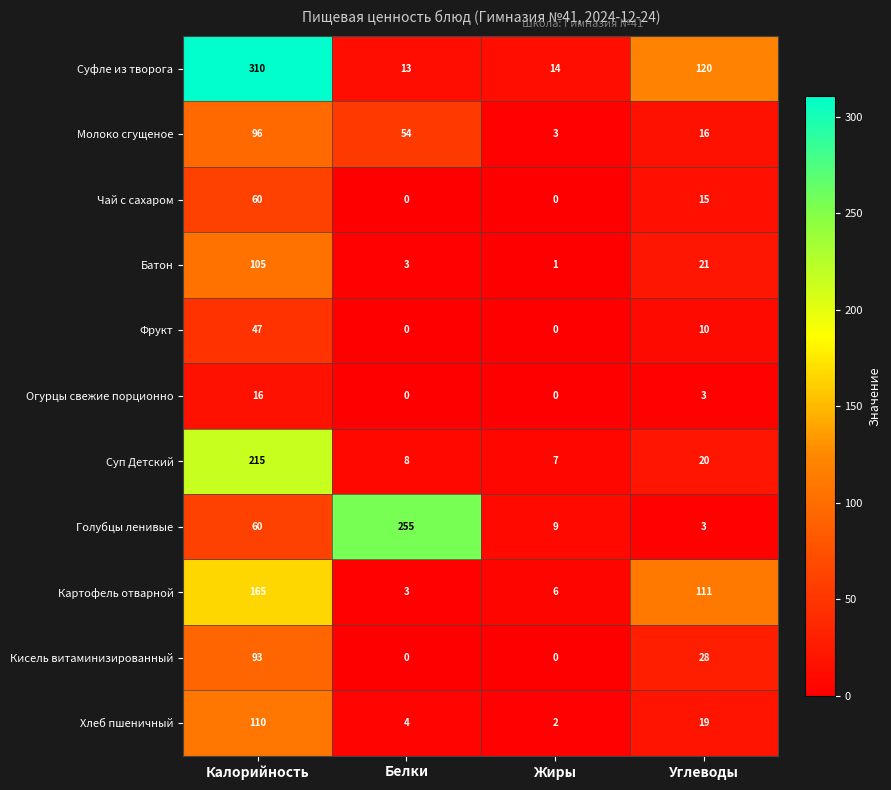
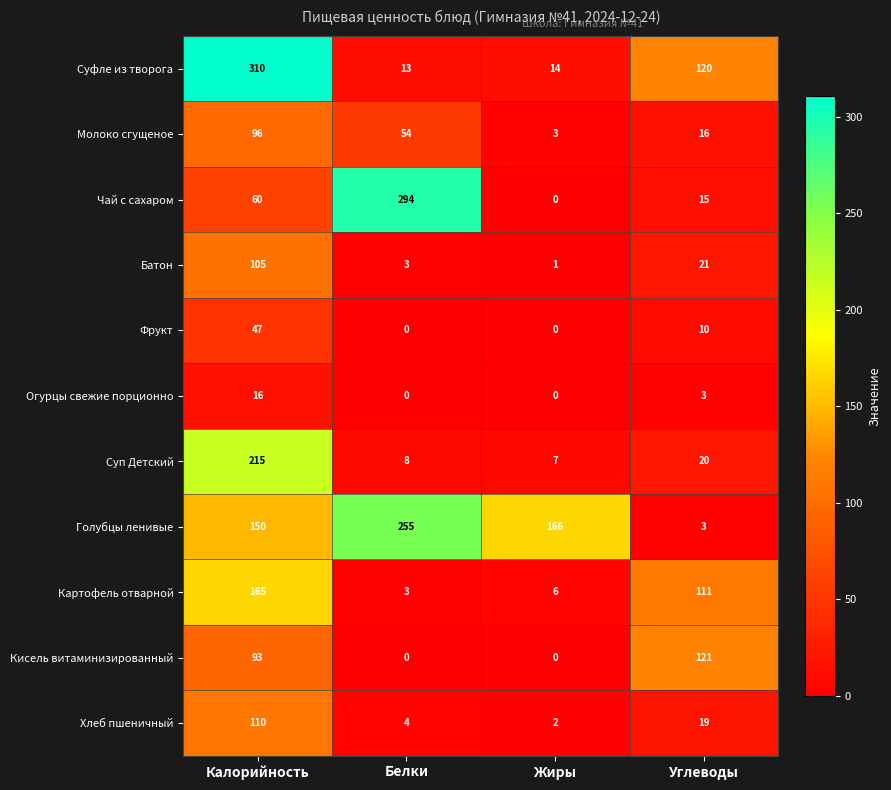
  {
    "Суфле из творога": {
      "Калорийность": 310,
      "Белки": 13,
      "Жиры": 14,
      "Углеводы": 120
    },
    "Молоко сгущеное": {
      "Калорийность": 96,
      "Белки": 54,
      "Жиры": 3,
      "Углеводы": 16
    },
    "Чай с сахаром": {
      "Калорийность": 60,
-     "Белки": 0,
+     "Белки": 294,
      "Жиры": 0,
      "Углеводы": 15
    },
    "Батон": {
      "Калорийность": 105,
      "Белки": 3,
      "Жиры": 1,
      "Углеводы": 21
    },
    "Фрукт": {
      "Калорийность": 47,
      "Белки": 0,
      "Жиры": 0,
      "Углеводы": 10
    },
    "Огурцы свежие порционно": {
      "Калорийность": 16,
      "Белки": 0,
      "Жиры": 0,
      "Углеводы": 3
    },
    "Суп Детский": {
      "Калорийность": 215,
      "Белки": 8,
      "Жиры": 7,
      "Углеводы": 20
    },
    "Голубцы ленивые": {
-     "Калорийность": 60,
+     "Калорийность": 150,
      "Белки": 255,
-     "Жиры": 9,
+     "Жиры": 166,
      "Углеводы": 3
    },
    "Картофель отварной": {
      "Калорийность": 165,
      "Белки": 3,
      "Жиры": 6,
      "Углеводы": 111
    },
    "Кисель витаминизированный": {
      "Калорийность": 93,
      "Белки": 0,
      "Жиры": 0,
-     "Углеводы": 28
+     "Углеводы": 121
    },
    "Хлеб пшеничный": {
      "Калорийность": 110,
      "Белки": 4,
      "Жиры": 2,
      "Углеводы": 19
    }
  }
